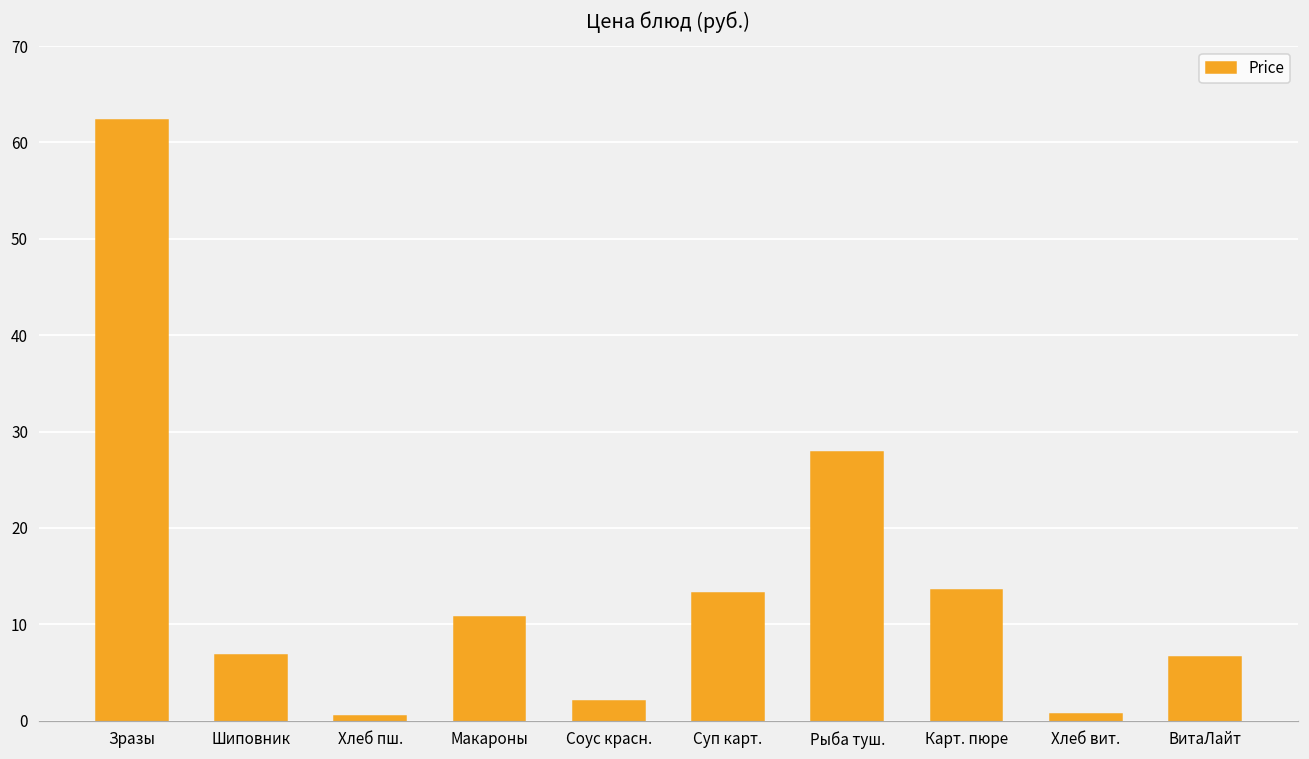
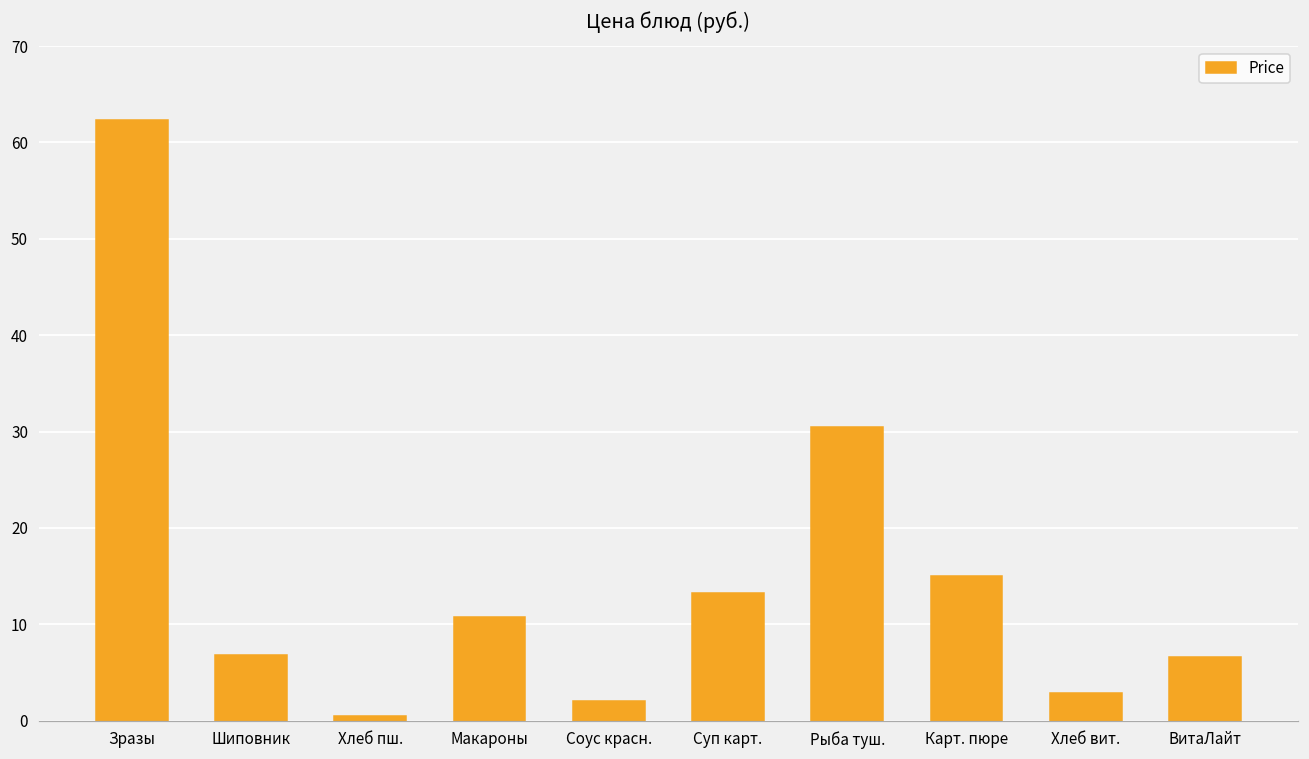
  {
    "Зразы": 62,
    "Шиповник": 7,
    "Хлеб пш.": 1,
    "Макароны": 11,
    "Соус красн.": 2,
    "Суп карт.": 13,
-   "Рыба туш.": 28,
-   "Карт. пюре": 14,
-   "Хлеб вит.": 1,
+   "Рыба туш.": 31,
+   "Карт. пюре": 15,
+   "Хлеб вит.": 3,
    "ВитаЛайт": 7
  }
